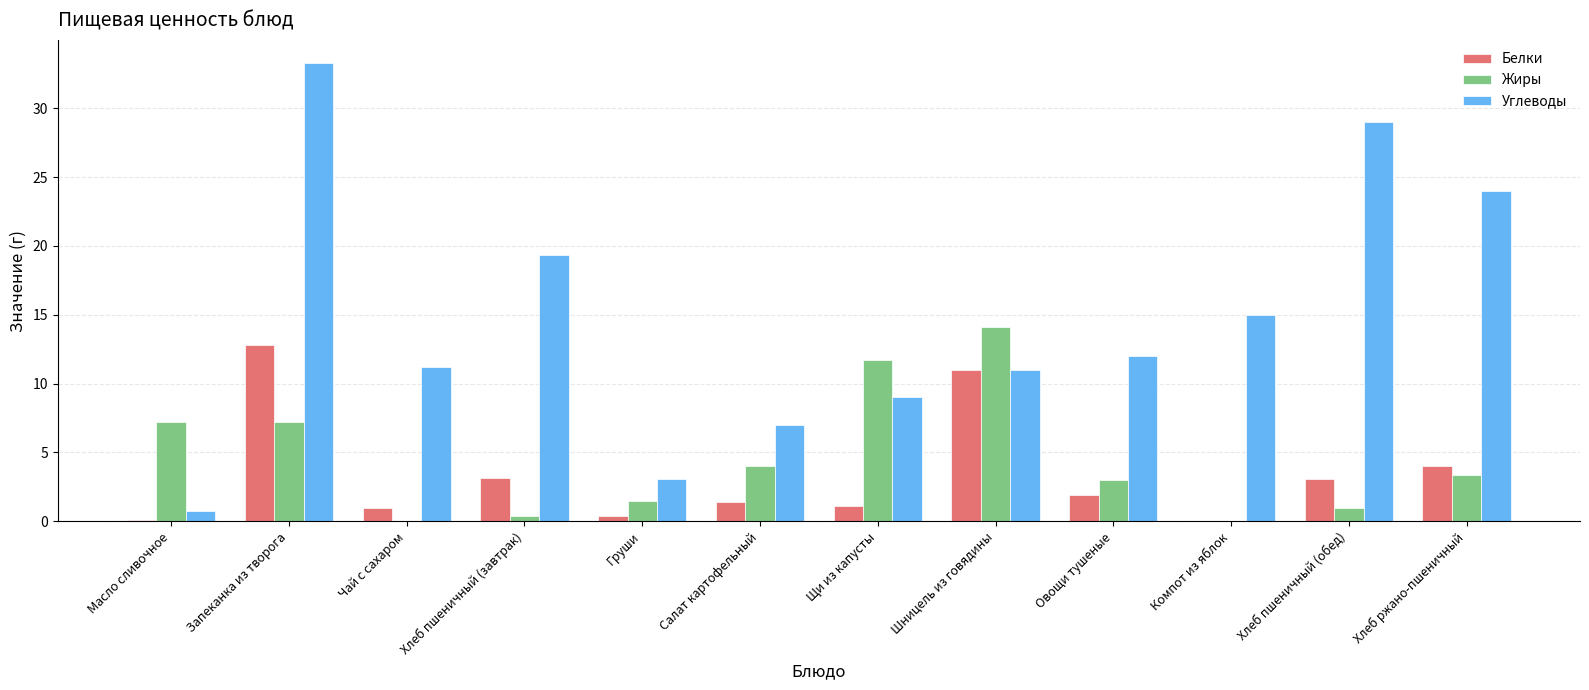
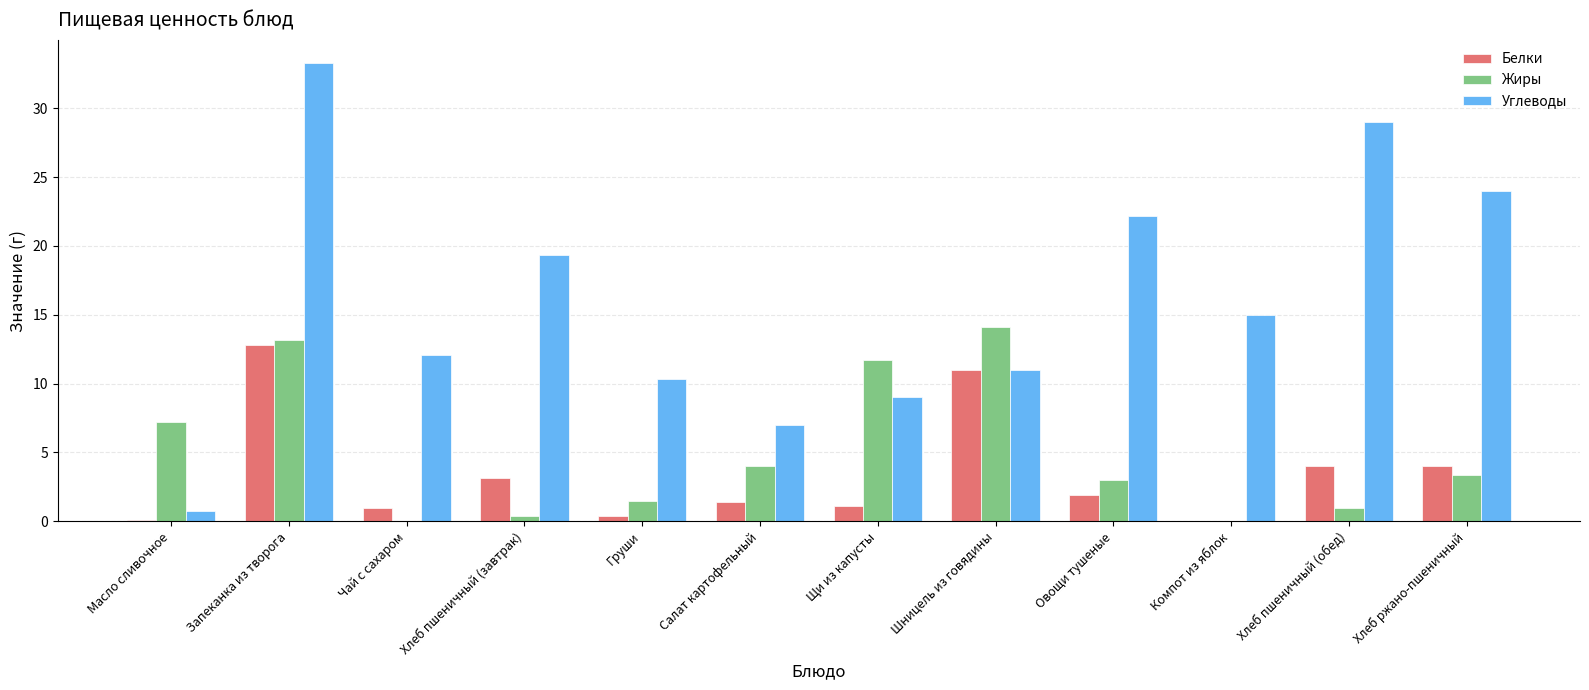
  {
    "Белки": {
      "Запеканка из творога": 12.8,
      "Чай с сахаром": 1.0,
      "Хлеб пшеничный (завтрак)": 3.2,
      "Груши": 0.4,
      "Салат картофельный": 1.4,
      "Щи из капусты": 1.1,
      "Шницель из говядины": 11.0,
      "Овощи тушеные": 1.9,
      "Компот из яблок": 0.0,
-     "Хлеб пшеничный (обед)": 3.1,
+     "Хлеб пшеничный (обед)": 4.0,
      "Хлеб ржано-пшеничный": 4.0
    },
    "Жиры": {
      "Масло сливочное": 7.3,
-     "Запеканка из творога": 7.2,
+     "Запеканка из творога": 13.2,
      "Хлеб пшеничный (завтрак)": 0.4,
      "Груши": 1.5,
      "Салат картофельный": 4.0,
      "Щи из капусты": 11.7,
      "Шницель из говядины": 14.1,
      "Овощи тушеные": 3.0,
      "Компот из яблок": 0.0,
      "Хлеб пшеничный (обед)": 1.0,
      "Хлеб ржано-пшеничный": 3.4
    },
    "Углеводы": {
      "Масло сливочное": 0.7,
      "Запеканка из творога": 33.3,
-     "Чай с сахаром": 11.2,
+     "Чай с сахаром": 12.1,
      "Хлеб пшеничный (завтрак)": 19.3,
-     "Груши": 3.1,
+     "Груши": 10.3,
      "Салат картофельный": 7.0,
      "Щи из капусты": 9.0,
      "Шницель из говядины": 11.0,
-     "Овощи тушеные": 12.0,
+     "Овощи тушеные": 22.2,
      "Компот из яблок": 15.0,
      "Хлеб пшеничный (обед)": 29.0,
      "Хлеб ржано-пшеничный": 24.0
    }
  }
